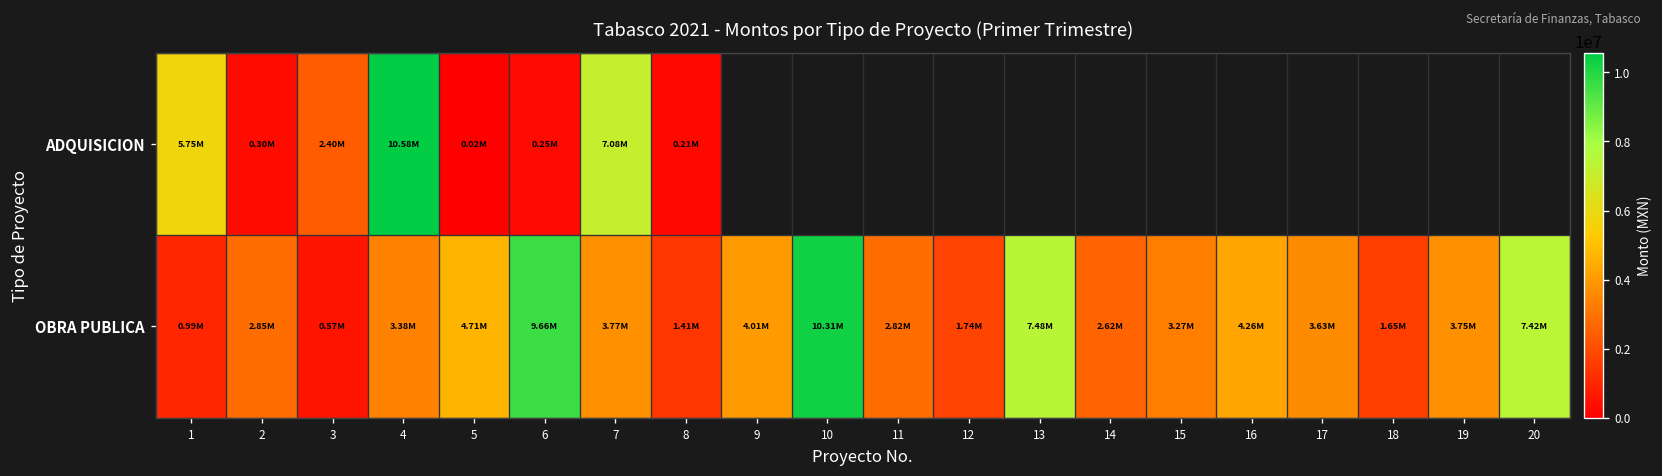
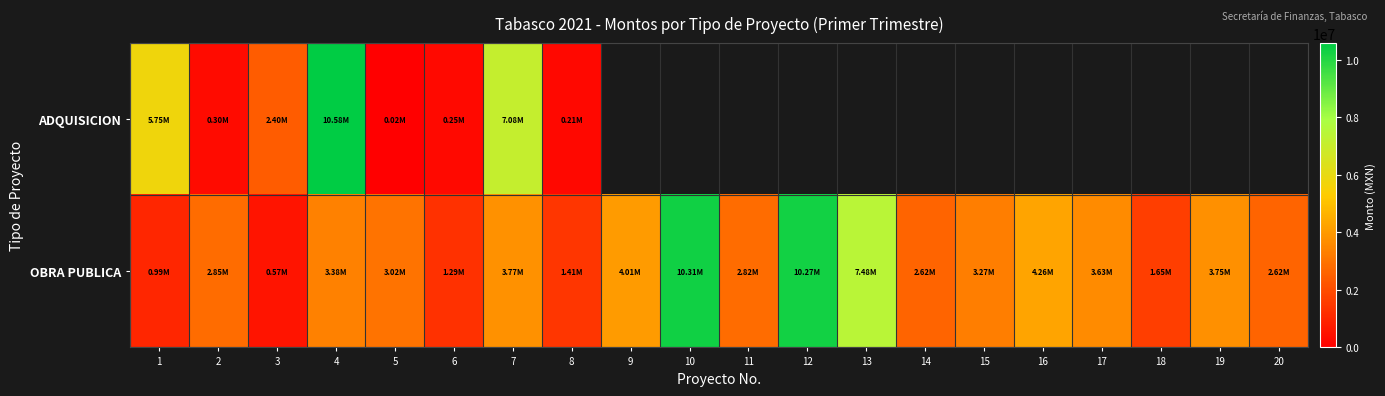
  {
    "ADQUISICION": {
      "1": "5.75M",
      "2": "0.30M",
      "3": "2.40M",
      "4": "10.58M",
      "5": "0.02M",
      "6": "0.25M",
      "7": "7.08M",
      "8": "0.21M"
    },
    "OBRA PUBLICA": {
      "1": "0.99M",
      "2": "2.85M",
      "3": "0.57M",
      "4": "3.38M",
-     "5": "4.71M",
-     "6": "9.66M",
+     "5": "3.02M",
+     "6": "1.29M",
      "7": "3.77M",
      "8": "1.41M",
      "9": "4.01M",
      "10": "10.31M",
      "11": "2.82M",
-     "12": "1.74M",
+     "12": "10.27M",
      "13": "7.48M",
      "14": "2.62M",
      "15": "3.27M",
      "16": "4.26M",
      "17": "3.63M",
      "18": "1.65M",
      "19": "3.75M",
-     "20": "7.42M"
+     "20": "2.62M"
    }
  }
